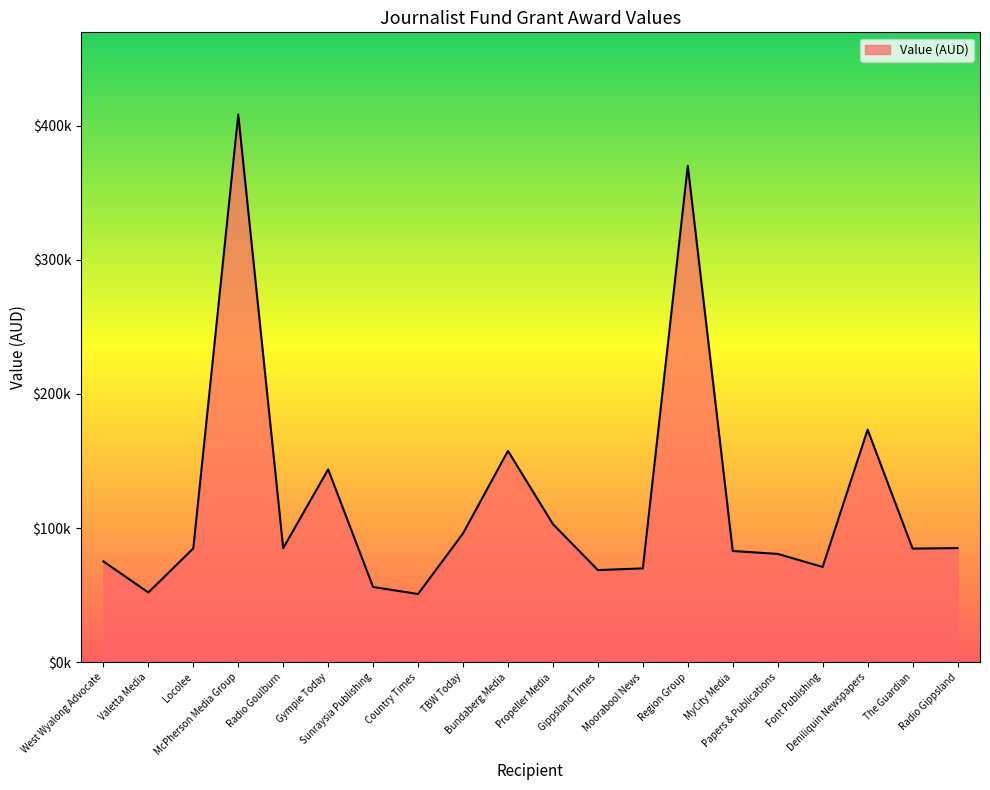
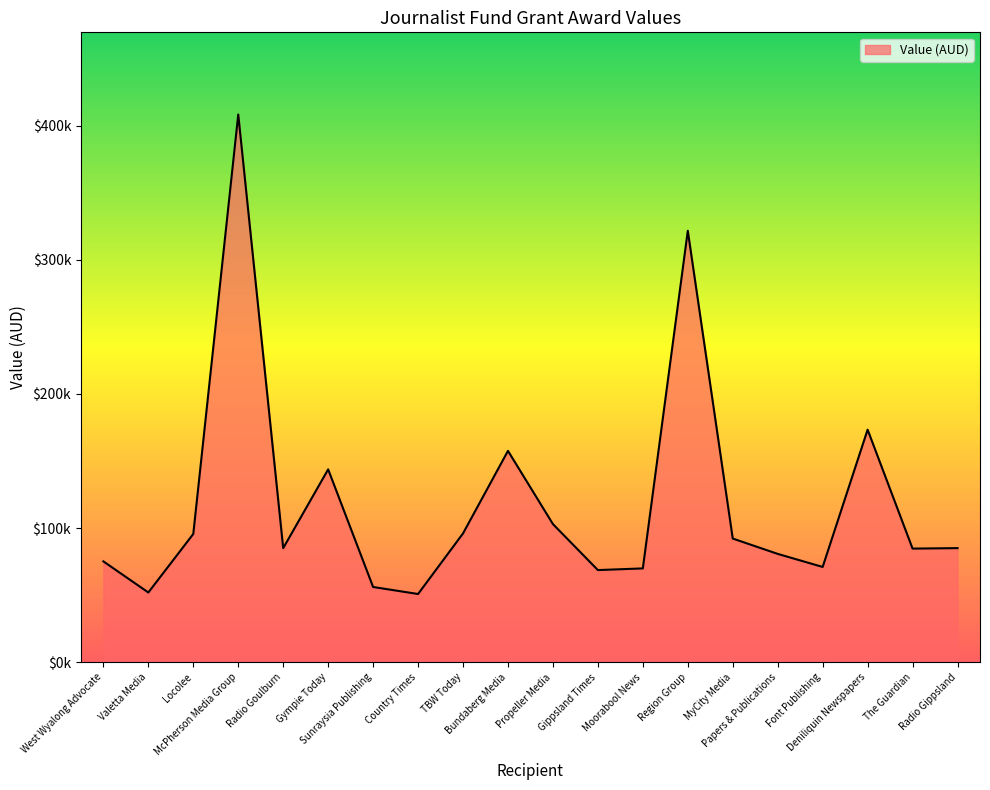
  {
    "West Wyalong Advocate": "$75000",
    "Valetta Media": "$52000",
-   "Locolee": "$85000",
+   "Locolee": "$96000",
    "McPherson Media Group": "$408000",
    "Radio Goulburn": "$85000",
    "Gympie Today": "$144000",
    "Sunraysia Publishing": "$56000",
    "Country Times": "$51000",
    "TBW Today": "$96000",
    "Bundaberg Media": "$158000",
    "Propeller Media": "$103000",
    "Gippsland Times": "$69000",
    "Moorabool News": "$70000",
-   "Region Group": "$370000",
-   "MyCity Media": "$83000",
+   "Region Group": "$322000",
+   "MyCity Media": "$92000",
    "Papers & Publications": "$81000",
    "Font Publishing": "$71000",
    "Deniliquin Newspapers": "$173000",
    "The Guardian": "$85000",
    "Radio Gippsland": "$85000"
  }
